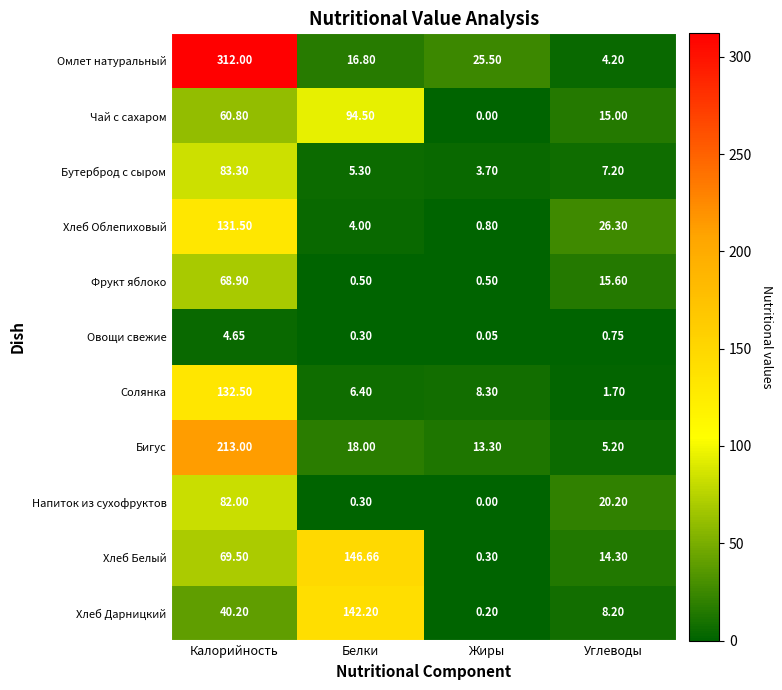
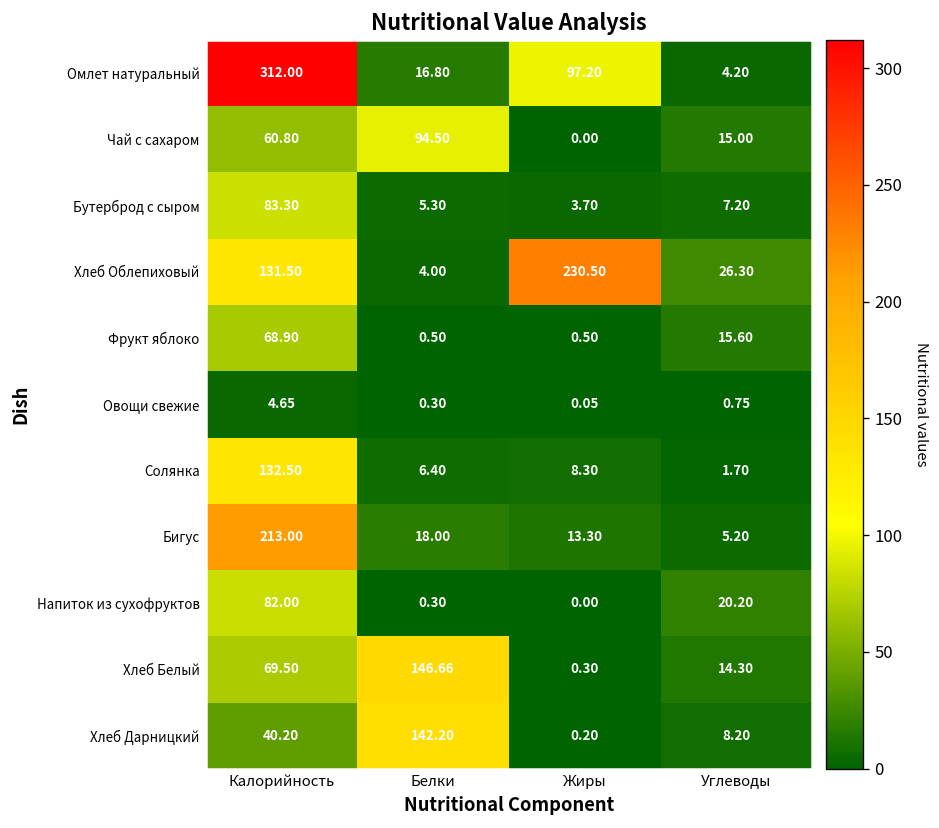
  {
    "Омлет натуральный": {
      "Калорийность": 312.00,
      "Белки": 16.80,
-     "Жиры": 25.50,
+     "Жиры": 97.20,
      "Углеводы": 4.20
    },
    "Чай с сахаром": {
      "Калорийность": 60.80,
      "Белки": 94.50,
      "Жиры": 0.00,
      "Углеводы": 15.00
    },
    "Бутерброд с сыром": {
      "Калорийность": 83.30,
      "Белки": 5.30,
      "Жиры": 3.70,
      "Углеводы": 7.20
    },
    "Хлеб Облепиховый": {
      "Калорийность": 131.50,
      "Белки": 4.00,
-     "Жиры": 0.80,
+     "Жиры": 230.50,
      "Углеводы": 26.30
    },
    "Фрукт яблоко": {
      "Калорийность": 68.90,
      "Белки": 0.50,
      "Жиры": 0.50,
      "Углеводы": 15.60
    },
    "Овощи свежие": {
      "Калорийность": 4.65,
      "Белки": 0.30,
      "Жиры": 0.05,
      "Углеводы": 0.75
    },
    "Солянка": {
      "Калорийность": 132.50,
      "Белки": 6.40,
      "Жиры": 8.30,
      "Углеводы": 1.70
    },
    "Бигус": {
      "Калорийность": 213.00,
      "Белки": 18.00,
      "Жиры": 13.30,
      "Углеводы": 5.20
    },
    "Напиток из сухофруктов": {
      "Калорийность": 82.00,
      "Белки": 0.30,
      "Жиры": 0.00,
      "Углеводы": 20.20
    },
    "Хлеб Белый": {
      "Калорийность": 69.50,
      "Белки": 146.66,
      "Жиры": 0.30,
      "Углеводы": 14.30
    },
    "Хлеб Дарницкий": {
      "Калорийность": 40.20,
      "Белки": 142.20,
      "Жиры": 0.20,
      "Углеводы": 8.20
    }
  }
